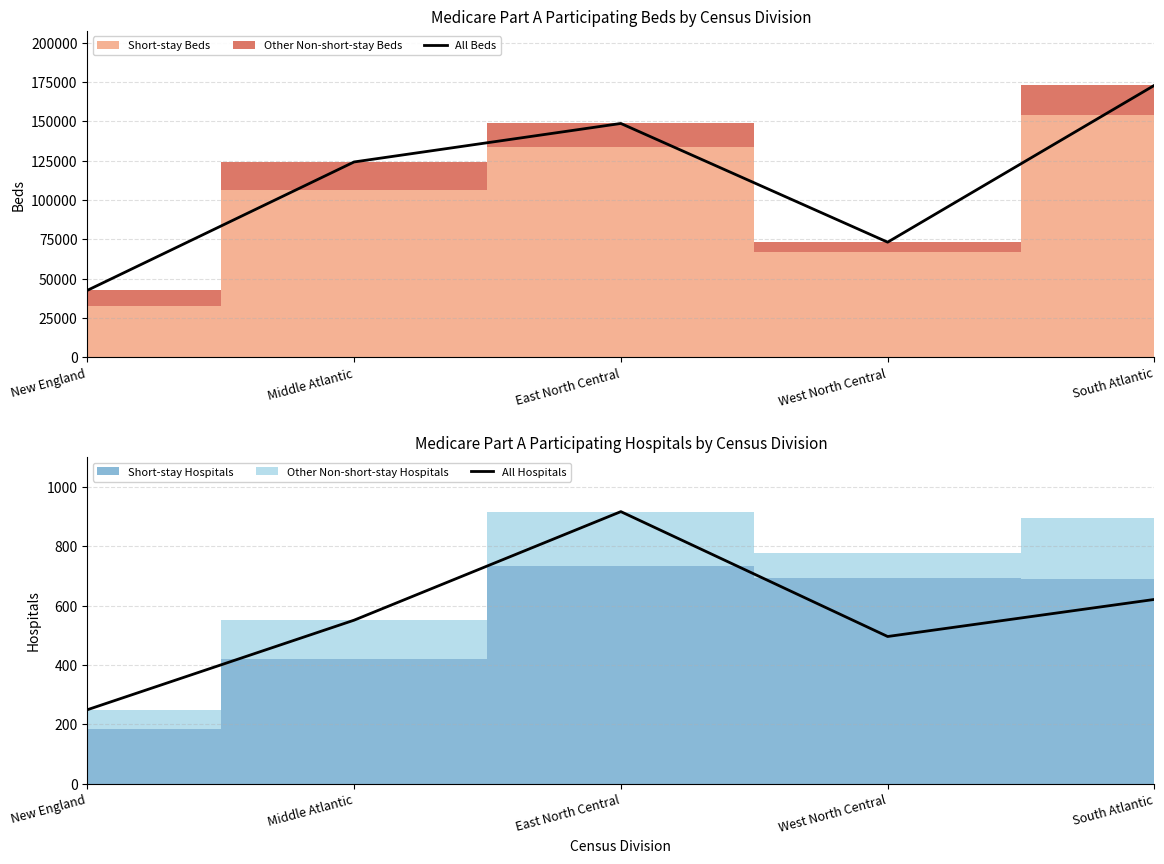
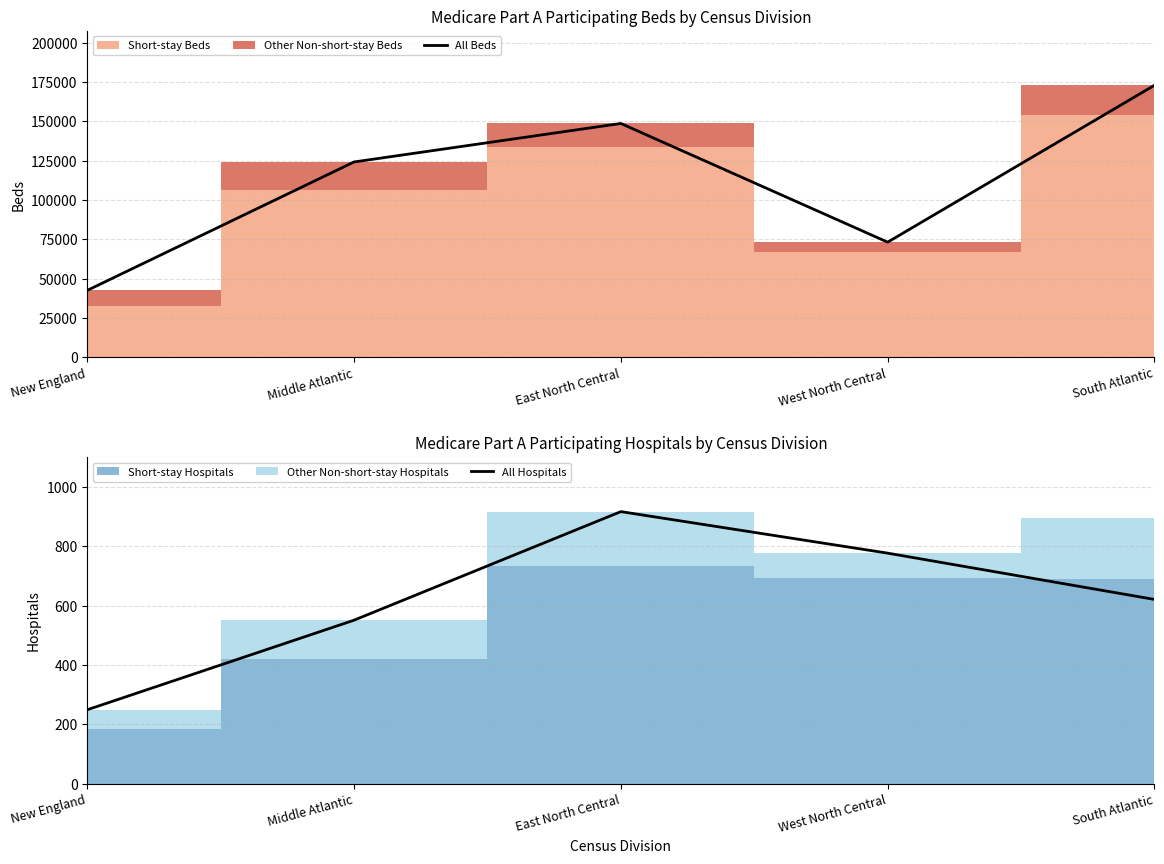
  {
    "Medicare Part A Participating Beds by Census Division": {
      "All Beds": {
        "Middle Atlantic": 124000,
        "East North Central": 149000,
        "West North Central": 73000
      }
    },
    "Medicare Part A Participating Hospitals by Census Division": {
      "All Hospitals": {
        "Middle Atlantic": 550,
        "East North Central": 920,
-       "West North Central": 500,
+       "West North Central": 780,
        "South Atlantic": 620
      }
    }
  }
